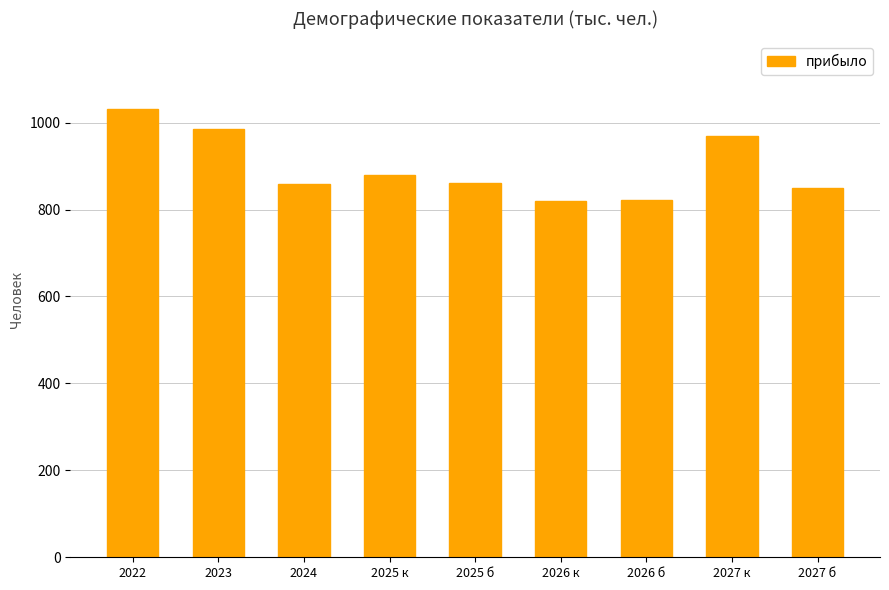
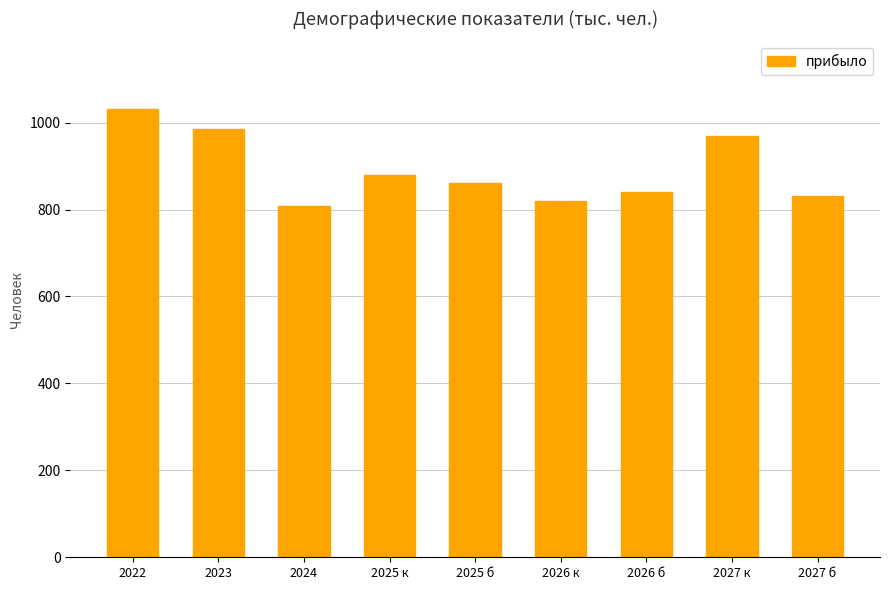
  {
    "2022": 1030,
    "2023": 990,
-   "2024": 860,
+   "2024": 810,
    "2025 к": 880,
    "2025 б": 860,
    "2026 к": 820,
-   "2026 б": 820,
+   "2026 б": 840,
    "2027 к": 970,
-   "2027 б": 850
+   "2027 б": 830
  }
